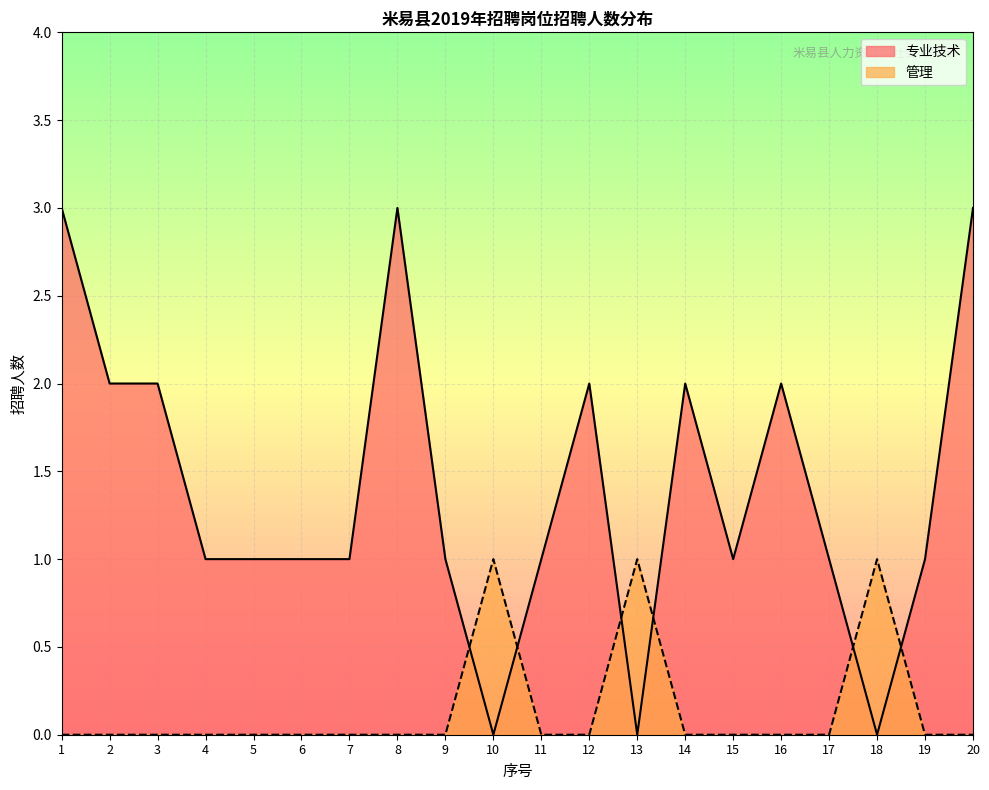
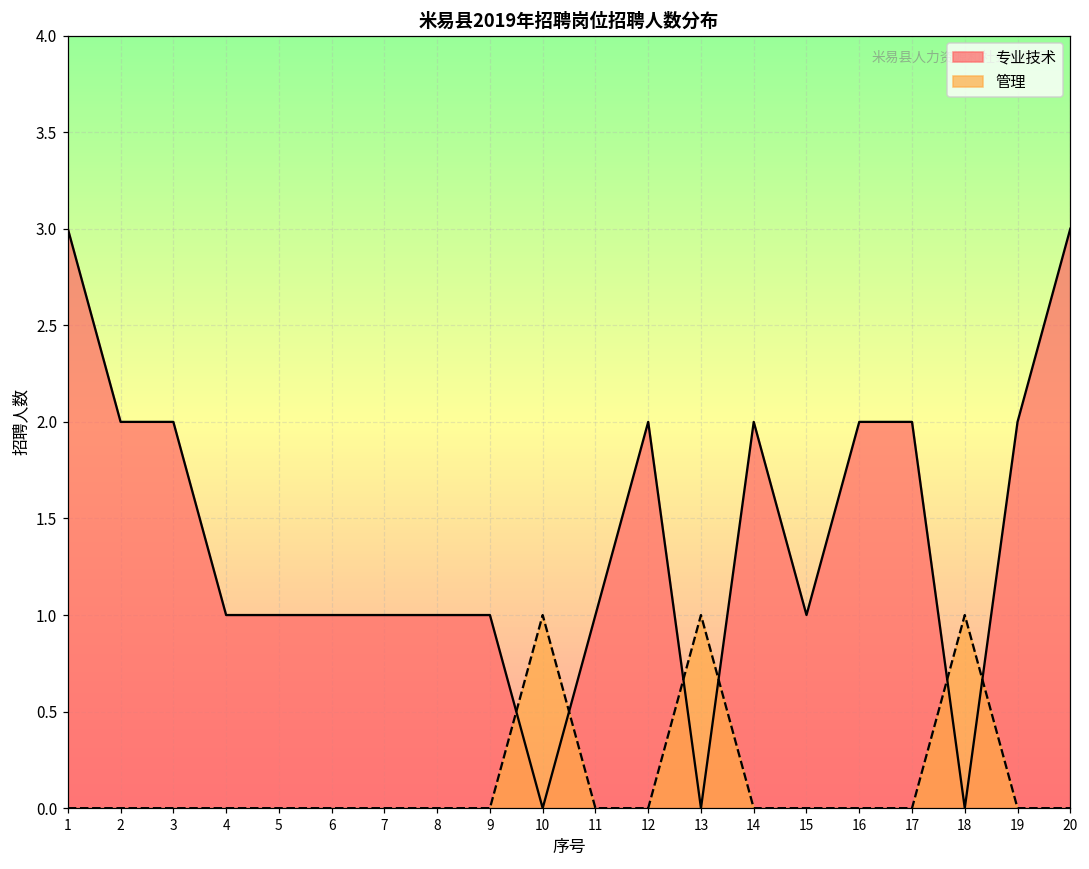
  {
    "专业技术": {
      "1": 3,
      "2": 2,
      "3": 2,
      "4": 1,
      "5": 1,
      "6": 1,
      "7": 1,
-     "8": 3,
+     "8": 1,
      "9": 1,
      "10": 0,
      "11": 1,
      "12": 2,
      "13": 0,
      "14": 2,
      "15": 1,
      "16": 2,
-     "17": 1,
+     "17": 2,
      "18": 0,
-     "19": 1,
+     "19": 2,
      "20": 3
    },
    "管理": {
      "1": 0,
      "2": 0,
      "3": 0,
      "4": 0,
      "5": 0,
      "6": 0,
      "7": 0,
      "8": 0,
      "9": 0,
      "10": 1,
      "11": 0,
      "12": 0,
      "13": 1,
      "14": 0,
      "15": 0,
      "16": 0,
      "17": 0,
      "18": 1,
      "19": 0,
      "20": 0
    }
  }
